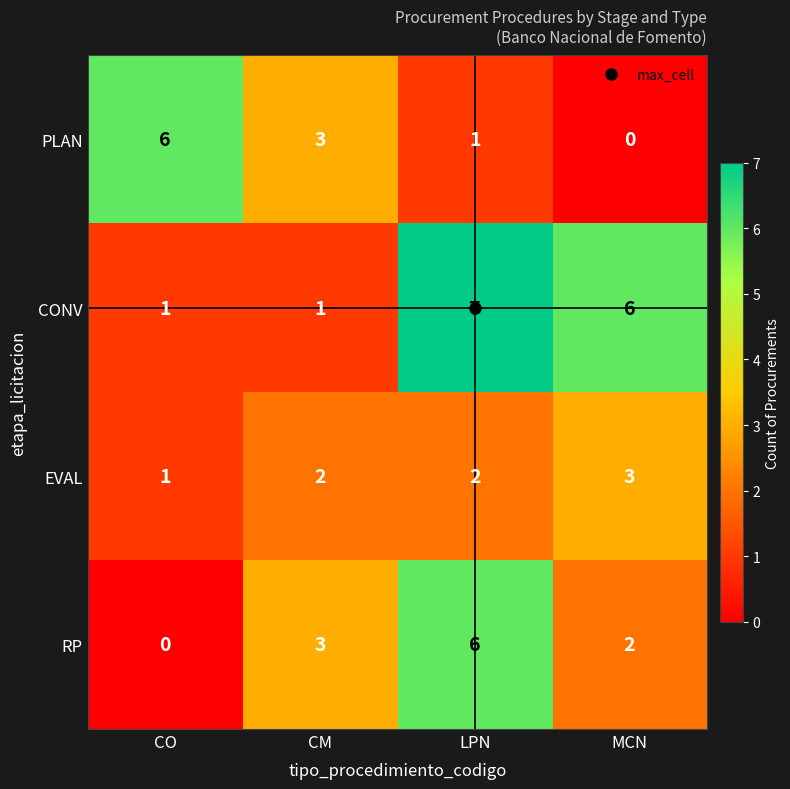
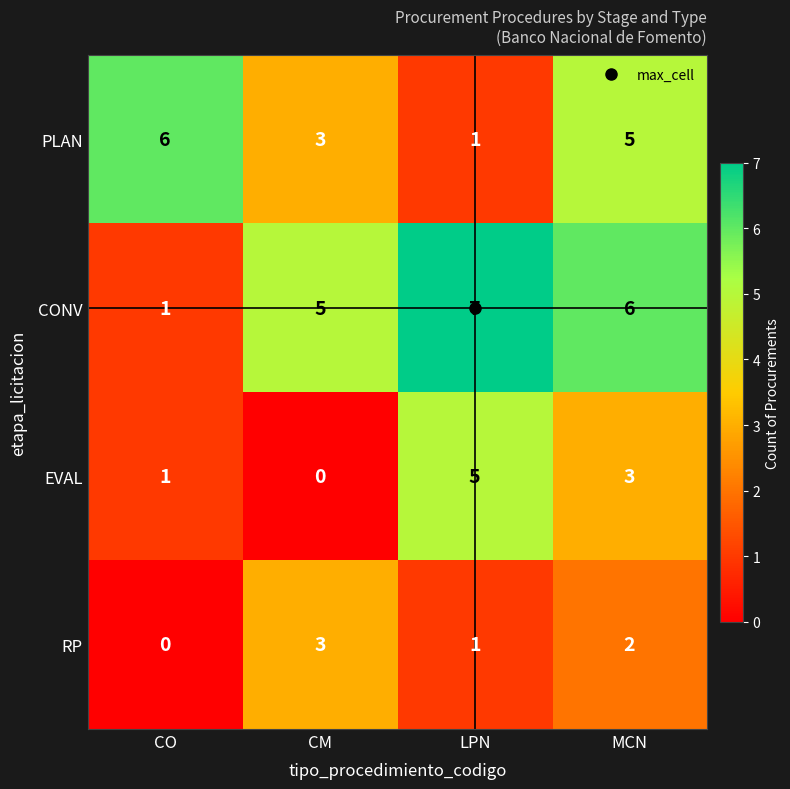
  {
    "PLAN": {
      "CO": 6,
      "CM": 3,
      "LPN": 1,
-     "MCN": 0
+     "MCN": 5
    },
    "CONV": {
      "CO": 1,
-     "CM": 1,
+     "CM": 5,
      "MCN": 6
    },
    "EVAL": {
      "CO": 1,
-     "CM": 2,
-     "LPN": 2,
+     "CM": 0,
+     "LPN": 5,
      "MCN": 3
    },
    "RP": {
      "CO": 0,
      "CM": 3,
-     "LPN": 6,
+     "LPN": 1,
      "MCN": 2
    }
  }
